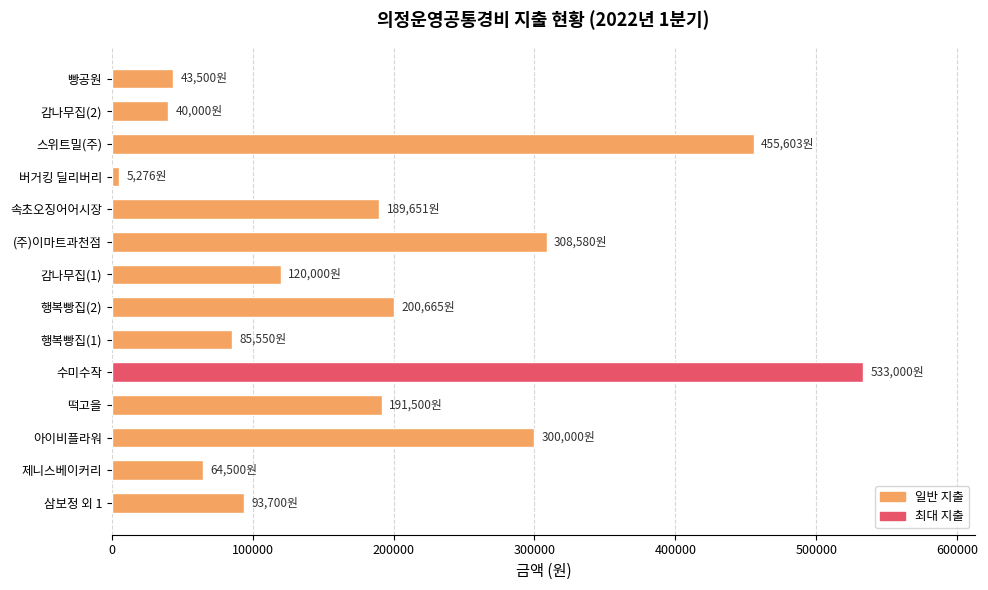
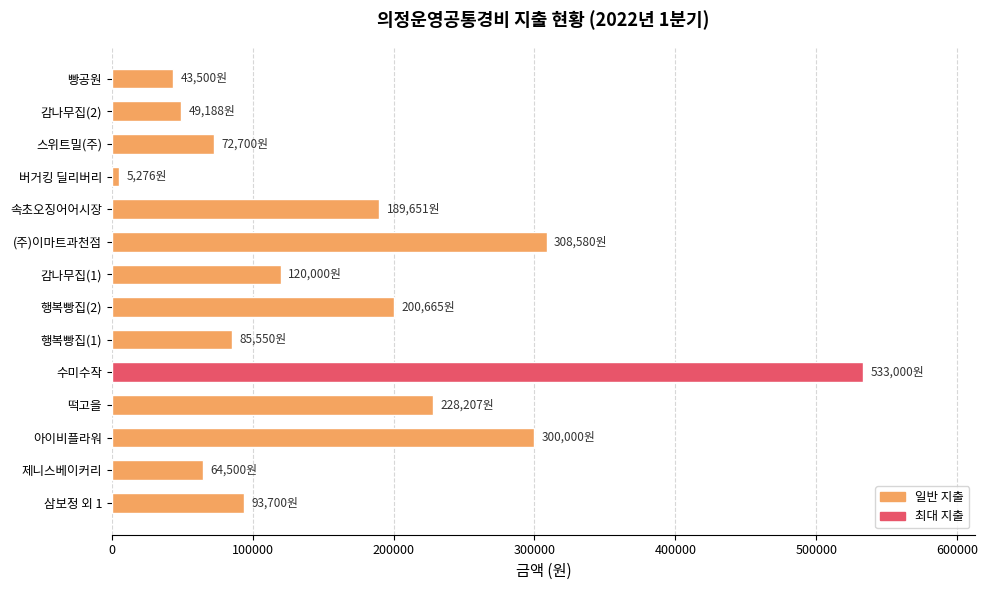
  {
    "빵공원": "43,500원",
-   "감나무집(2)": "40,000원",
-   "스위트밀(주)": "455,603원",
+   "감나무집(2)": "49,188원",
+   "스위트밀(주)": "72,700원",
    "버거킹 딜리버리": "5,276원",
    "속초오징어어시장": "189,651원",
    "(주)이마트과천점": "308,580원",
    "감나무집(1)": "120,000원",
    "행복빵집(2)": "200,665원",
    "행복빵집(1)": "85,550원",
    "수미수작": "533,000원",
-   "떡고을": "191,500원",
+   "떡고을": "228,207원",
    "아이비플라워": "300,000원",
    "제니스베이커리": "64,500원",
    "삼보정 외 1": "93,700원"
  }
